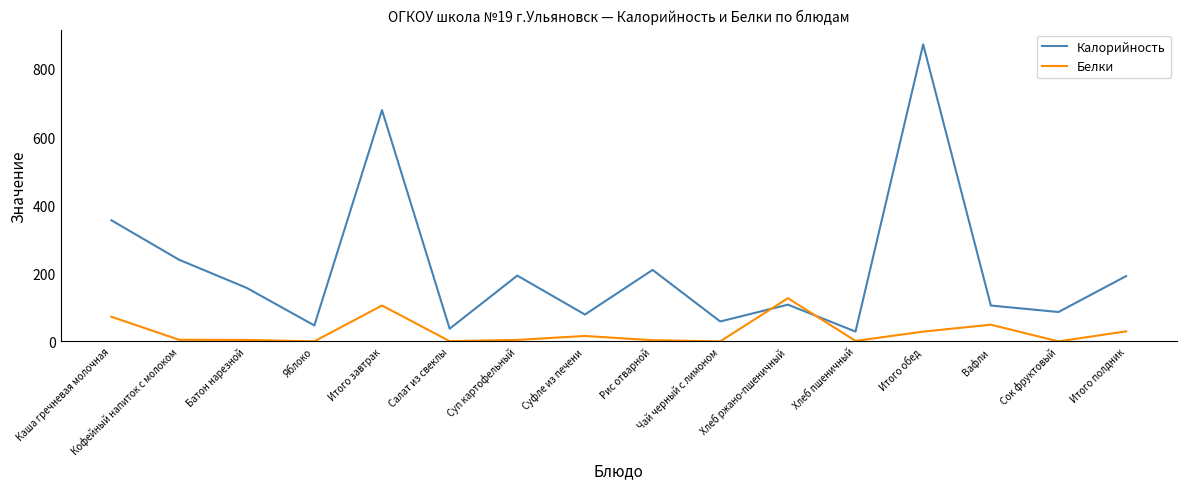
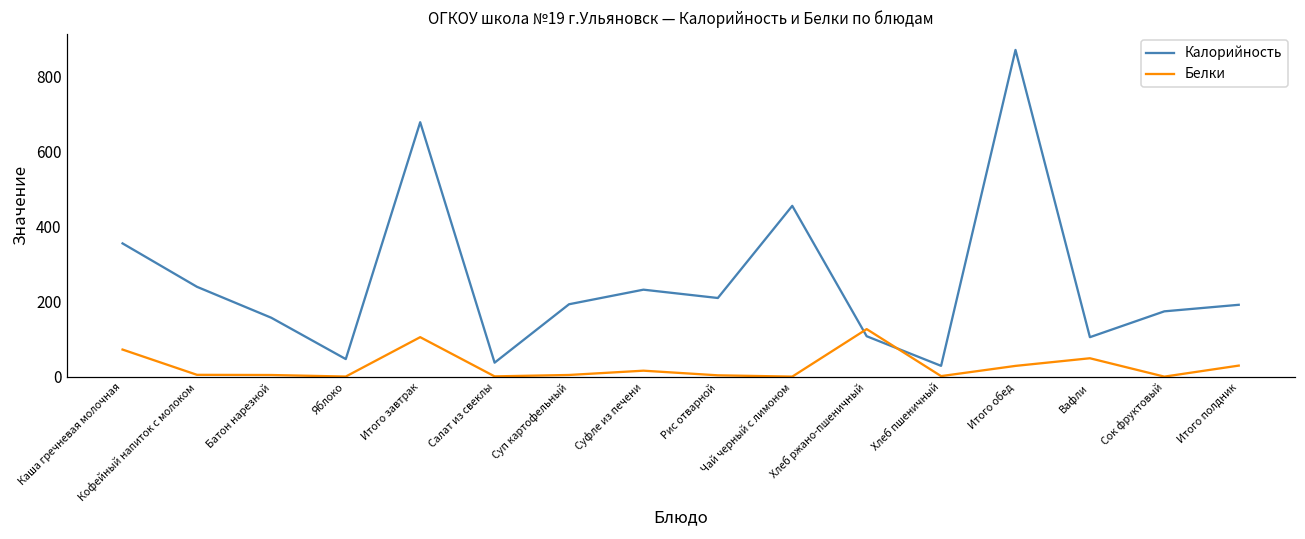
  {
    "Калорийность": {
      "Каша гречневая молочная": 360,
      "Кофейный напиток с молоком": 240,
      "Батон нарезной": 160,
      "Яблоко": 50,
      "Итого завтрак": 680,
      "Салат из свеклы": 40,
      "Суп картофельный": 190,
-     "Суфле из печени": 80,
+     "Суфле из печени": 230,
      "Рис отварной": 210,
-     "Чай черный с лимоном": 60,
+     "Чай черный с лимоном": 460,
      "Хлеб ржано-пшеничный": 110,
      "Хлеб пшеничный": 30,
      "Итого обед": 870,
      "Вафли": 110,
-     "Сок фруктовый": 90,
+     "Сок фруктовый": 170,
      "Итого полдник": 190
    },
    "Белки": {
      "Каша гречневая молочная": 70,
      "Кофейный напиток с молоком": 10,
      "Батон нарезной": 0,
      "Яблоко": 0,
      "Итого завтрак": 110,
      "Салат из свеклы": 0,
      "Суп картофельный": 0,
      "Суфле из печени": 20,
      "Рис отварной": 0,
      "Чай черный с лимоном": 0,
      "Хлеб ржано-пшеничный": 130,
      "Хлеб пшеничный": 0,
      "Итого обед": 30,
      "Вафли": 50,
      "Сок фруктовый": 0,
      "Итого полдник": 30
    }
  }
